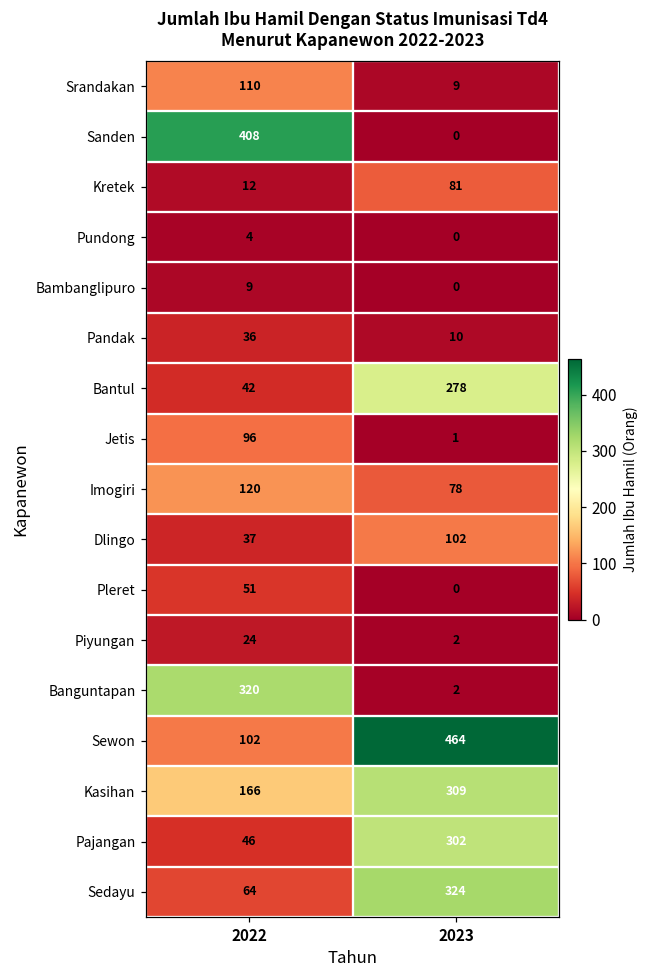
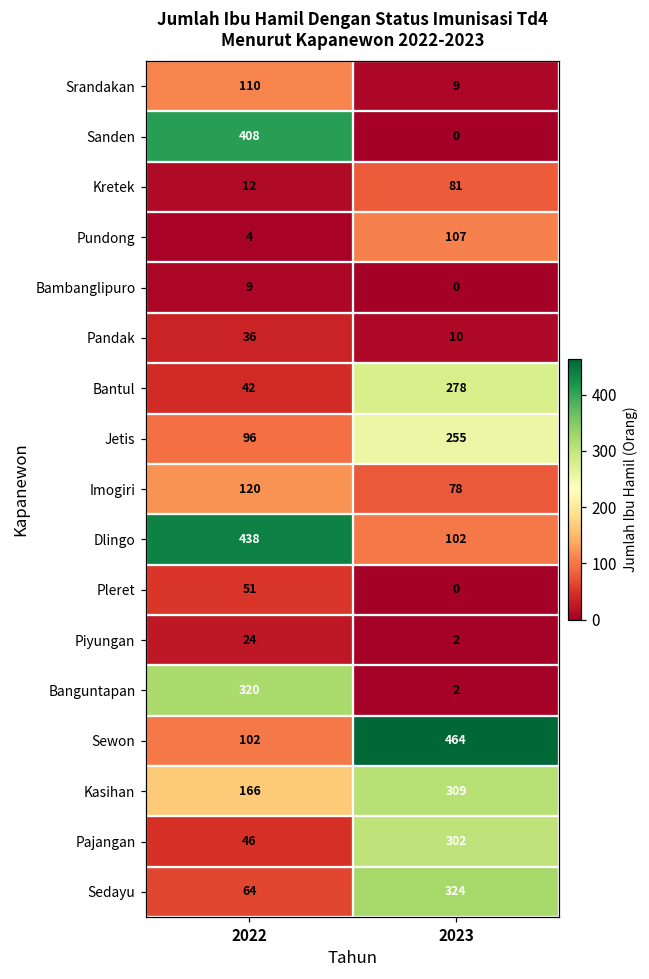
  {
    "Srandakan": {
      "2022": 110,
      "2023": 9
    },
    "Sanden": {
      "2022": 408,
      "2023": 0
    },
    "Kretek": {
      "2022": 12,
      "2023": 81
    },
    "Pundong": {
      "2022": 4,
-     "2023": 0
+     "2023": 107
    },
    "Bambanglipuro": {
      "2022": 9,
      "2023": 0
    },
    "Pandak": {
      "2022": 36,
      "2023": 10
    },
    "Bantul": {
      "2022": 42,
      "2023": 278
    },
    "Jetis": {
      "2022": 96,
-     "2023": 1
+     "2023": 255
    },
    "Imogiri": {
      "2022": 120,
      "2023": 78
    },
    "Dlingo": {
-     "2022": 37,
+     "2022": 438,
      "2023": 102
    },
    "Pleret": {
      "2022": 51,
      "2023": 0
    },
    "Piyungan": {
      "2022": 24,
      "2023": 2
    },
    "Banguntapan": {
      "2022": 320,
      "2023": 2
    },
    "Sewon": {
      "2022": 102,
      "2023": 464
    },
    "Kasihan": {
      "2022": 166,
      "2023": 309
    },
    "Pajangan": {
      "2022": 46,
      "2023": 302
    },
    "Sedayu": {
      "2022": 64,
      "2023": 324
    }
  }
